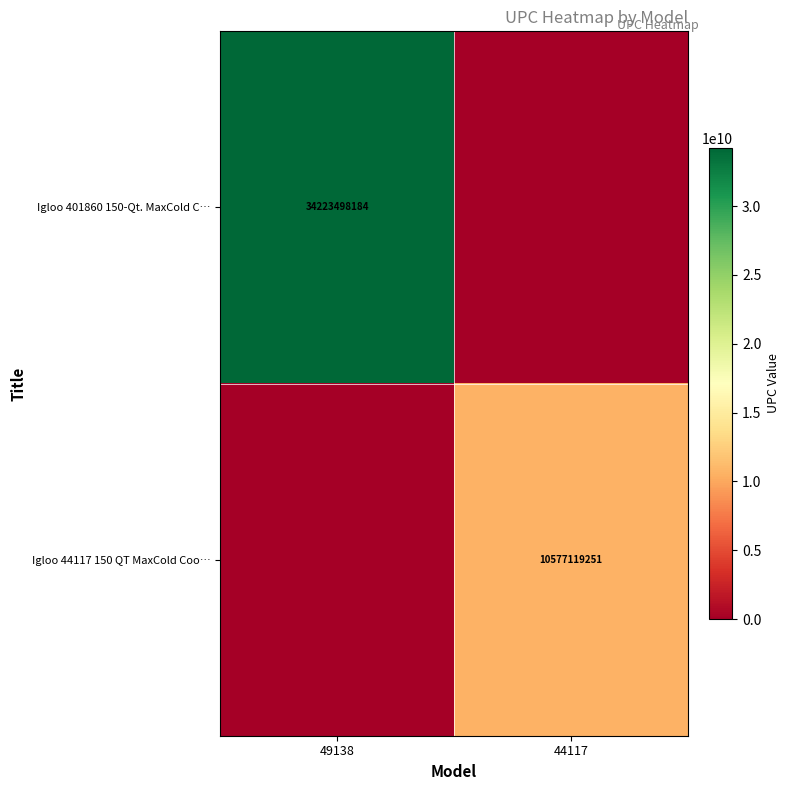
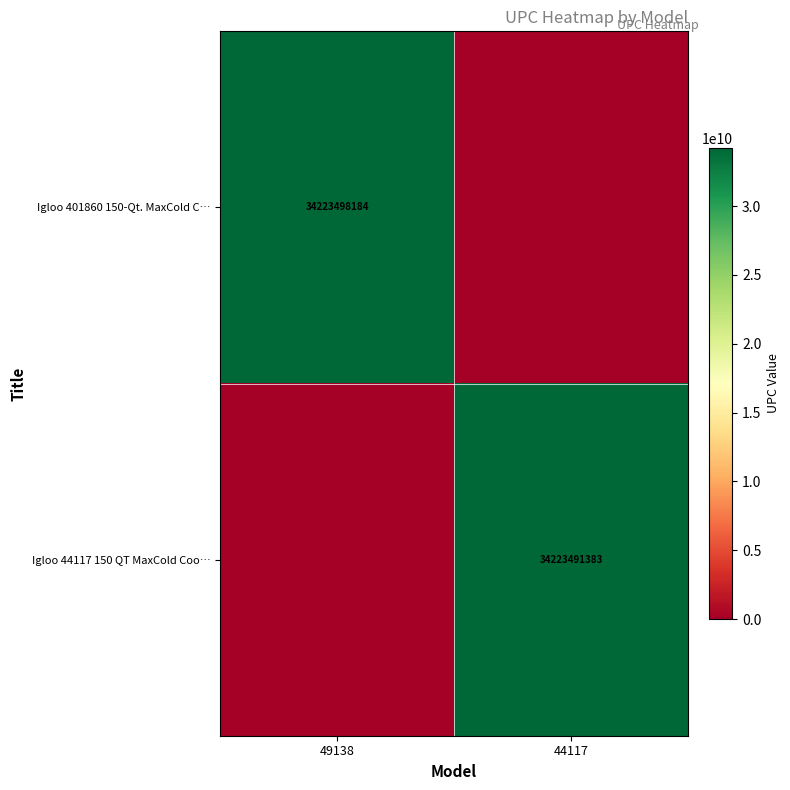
  {
    "Igloo 401860 150-Qt. MaxCold C…": {
      "49138": 34223498184
    },
    "Igloo 44117 150 QT MaxCold Coo…": {
-     "44117": 10577119251
+     "44117": 34223491383
    }
  }
